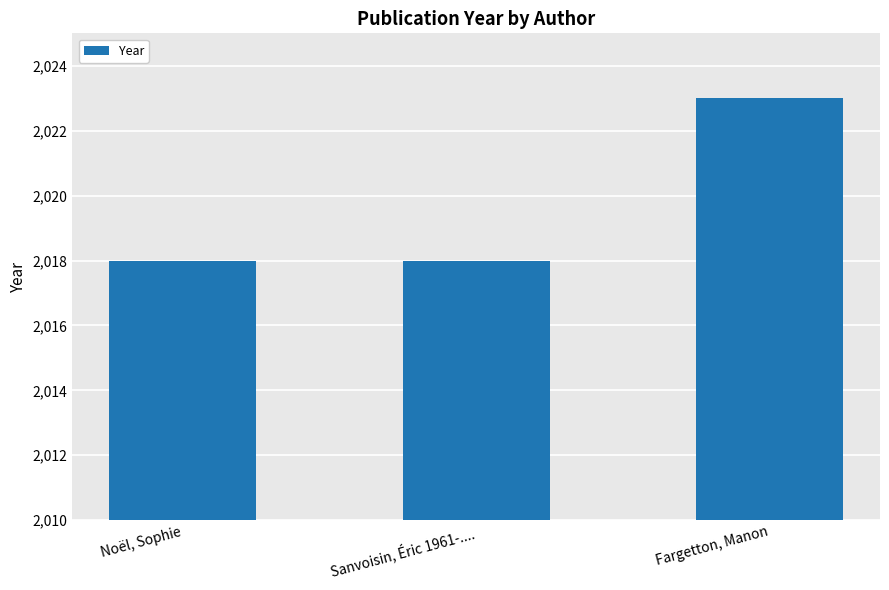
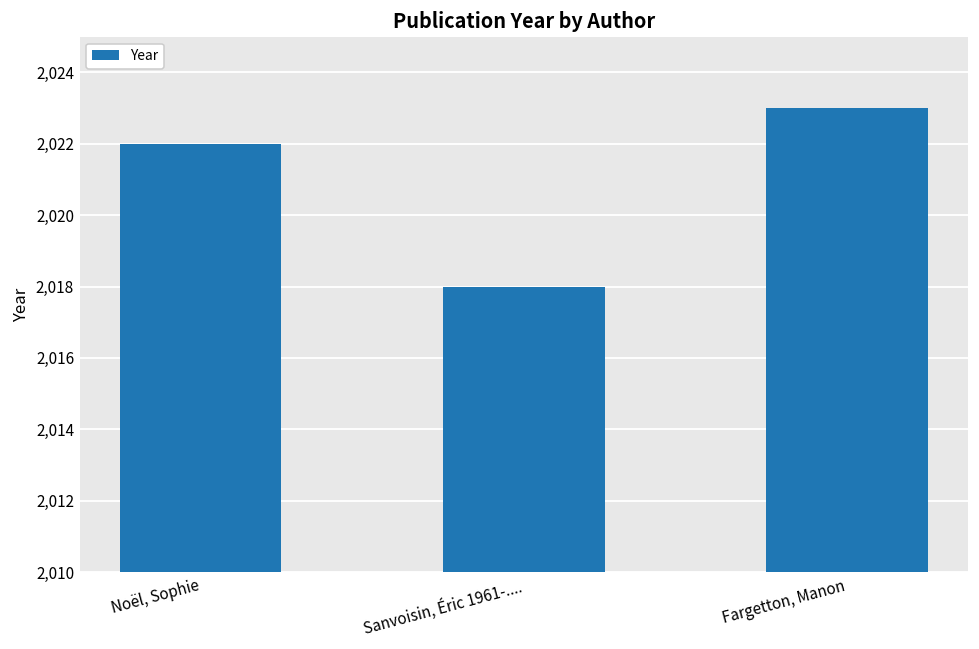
  {
-   "Noël, Sophie": "2,018",
+   "Noël, Sophie": "2,022",
    "Sanvoisin, Éric 1961-....": "2,018",
    "Fargetton, Manon": "2,023"
  }
